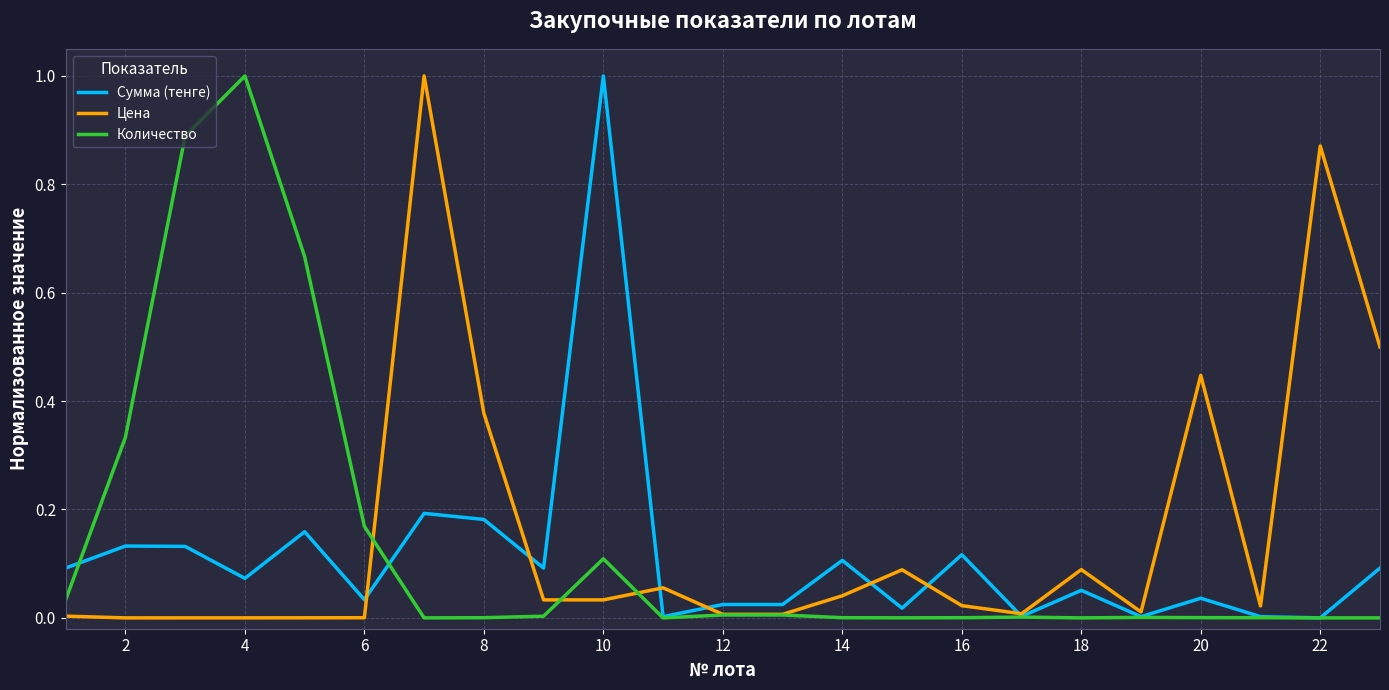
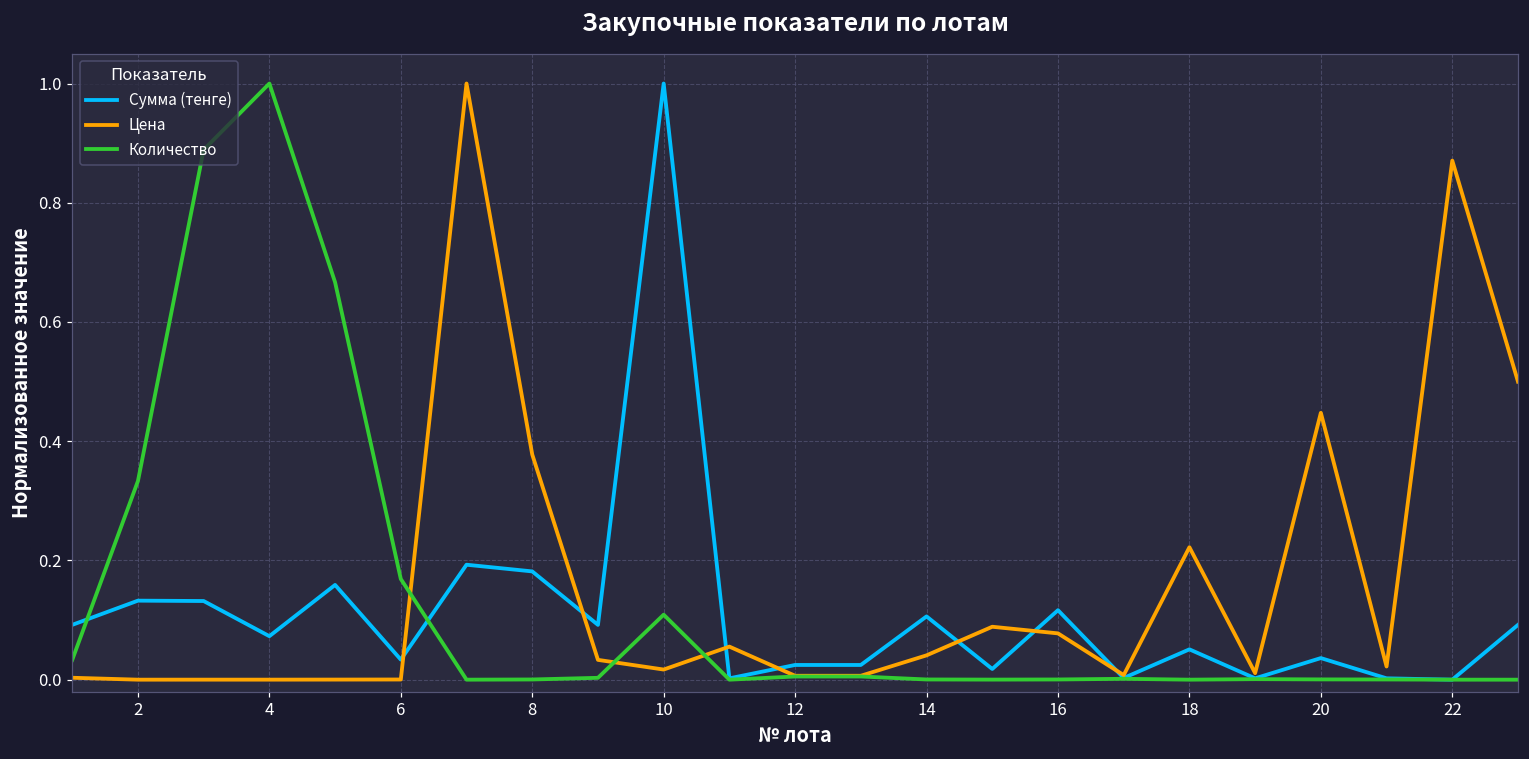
  {
    "Сумма (тенге)": {
      "2": 0.13,
      "4": 0.07,
      "6": 0.03,
      "8": 0.18,
      "10": 1.00,
      "12": 0.02,
      "14": 0.11,
      "16": 0.12,
      "18": 0.05,
      "20": 0.04
    },
    "Цена": {
      "2": 0.00,
      "4": 0.00,
      "6": 0.00,
      "8": 0.38,
-     "10": 0.03,
+     "10": 0.02,
      "14": 0.04,
-     "16": 0.02,
-     "18": 0.09,
+     "16": 0.08,
+     "18": 0.22,
      "20": 0.45,
      "22": 0.87
    },
    "Количество": {
      "2": 0.33,
      "4": 1.00,
      "6": 0.17,
      "8": 0.00,
      "10": 0.11,
      "14": 0.00,
      "16": 0.00,
      "18": 0.00,
      "20": 0.00
    }
  }
